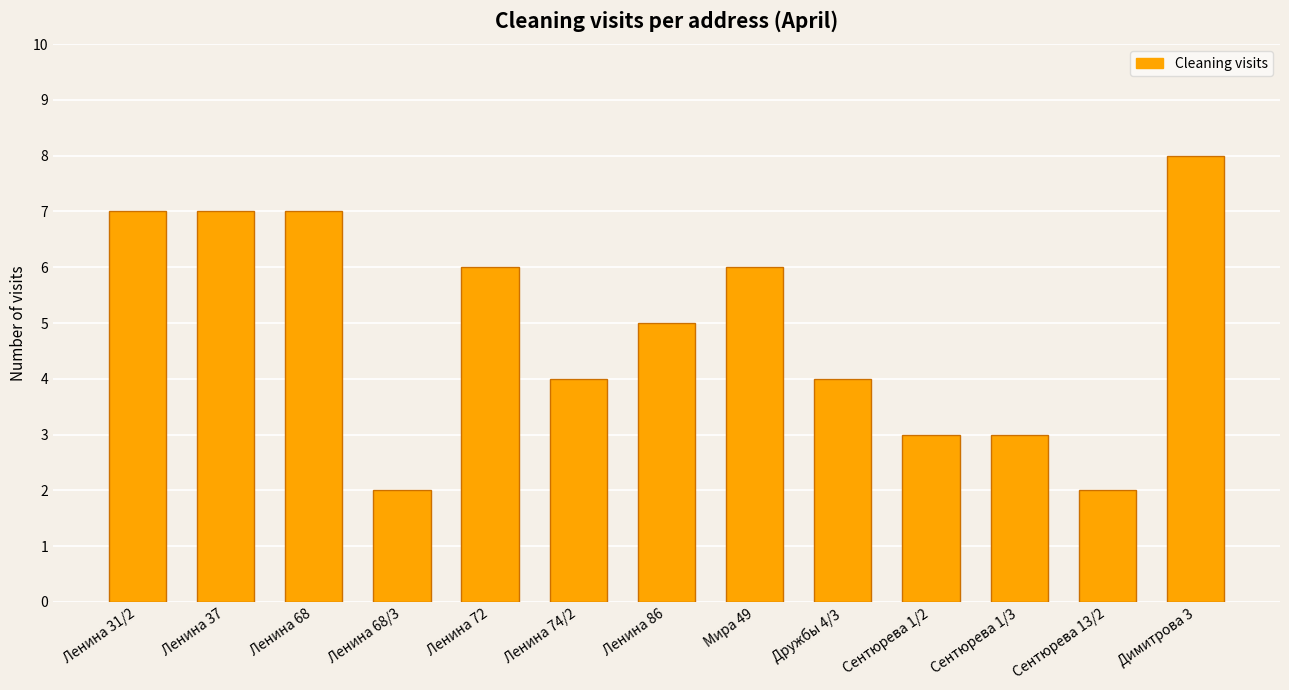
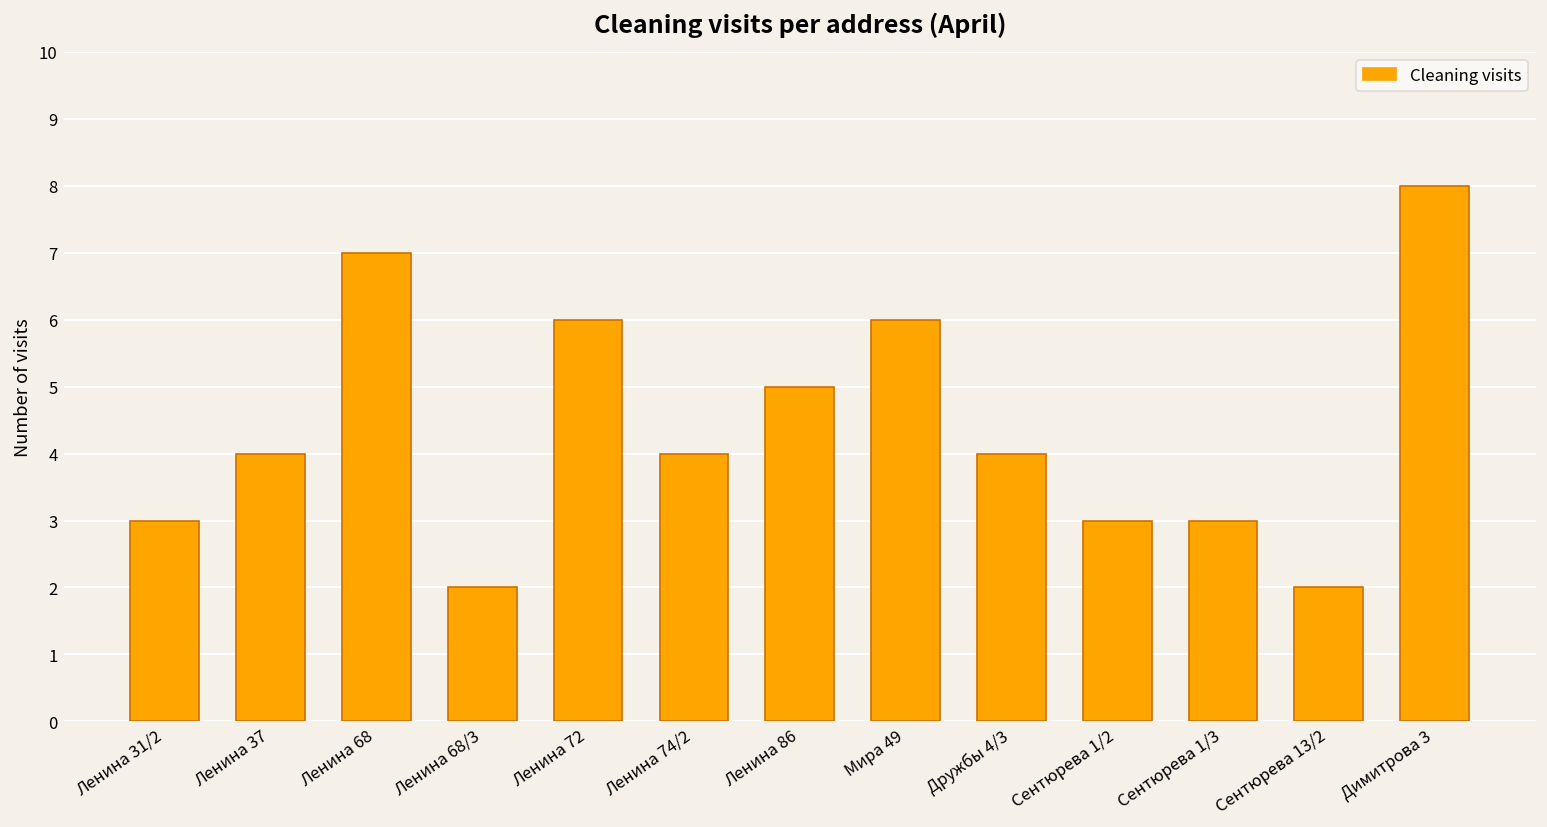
  {
-   "Ленина 31/2": 7,
-   "Ленина 37": 7,
+   "Ленина 31/2": 3,
+   "Ленина 37": 4,
    "Ленина 68": 7,
    "Ленина 68/3": 2,
    "Ленина 72": 6,
    "Ленина 74/2": 4,
    "Ленина 86": 5,
    "Мира 49": 6,
    "Дружбы 4/3": 4,
    "Сентюрева 1/2": 3,
    "Сентюрева 1/3": 3,
    "Сентюрева 13/2": 2,
    "Димитрова 3": 8
  }
